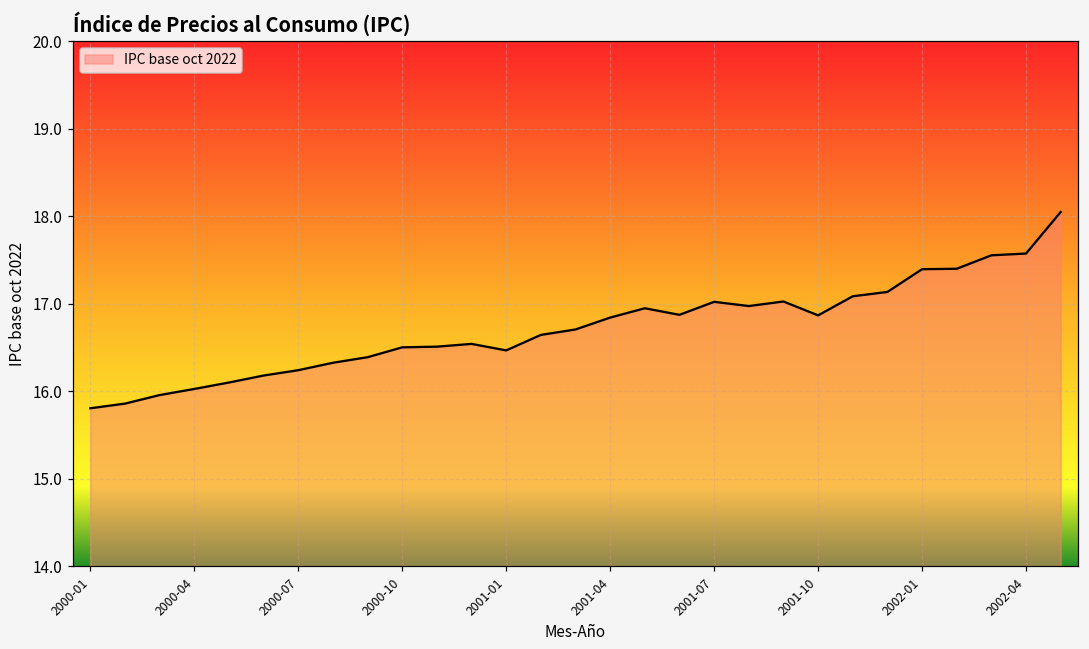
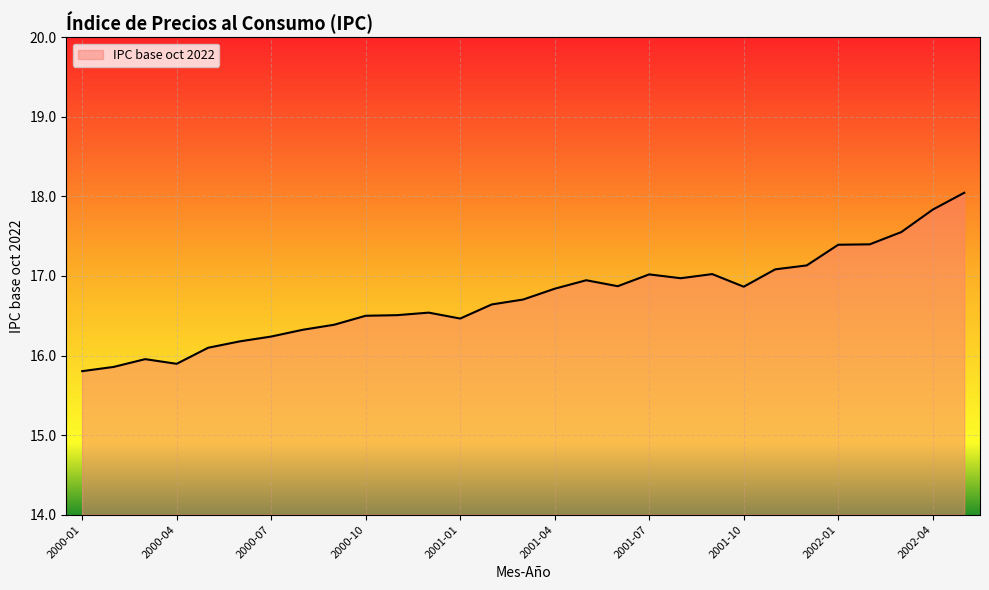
  {
    "2000-01": 15.8,
-   "2000-04": 16.0,
+   "2000-04": 15.9,
    "2000-07": 16.2,
    "2000-10": 16.5,
    "2001-01": 16.5,
    "2001-04": 16.8,
    "2001-07": 17.0,
    "2001-10": 16.9,
    "2002-01": 17.4,
-   "2002-04": 17.6
+   "2002-04": 17.8
  }
